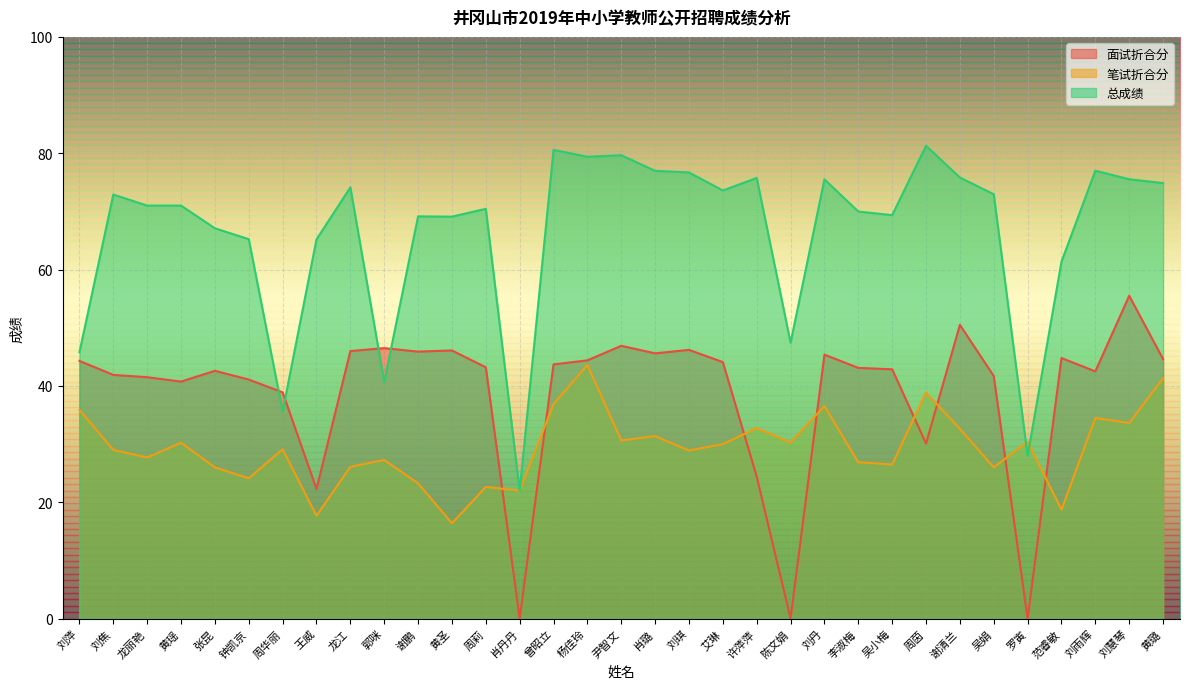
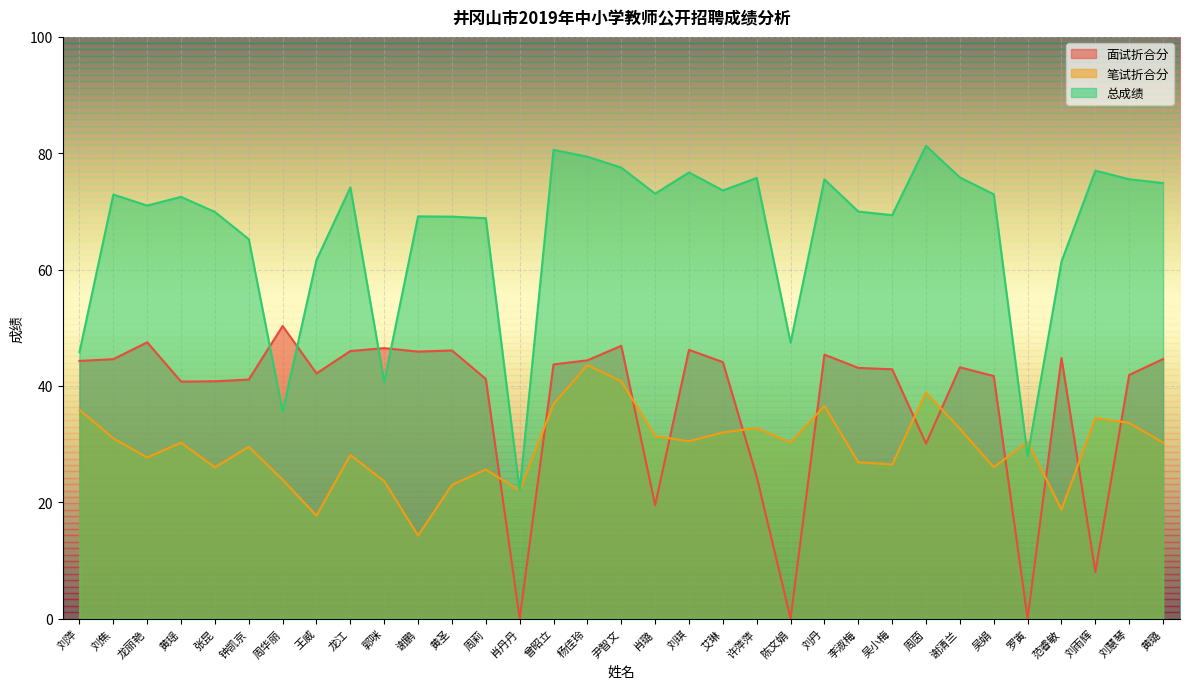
  {
    "面试折合分": {
      "刘萍": 44,
-     "刘焦": 42,
-     "龙丽艳": 42,
+     "刘焦": 45,
+     "龙丽艳": 48,
      "黄瑶": 41,
-     "张昆": 43,
+     "张昆": 41,
      "钟凯京": 41,
-     "周华丽": 39,
-     "王威": 22,
+     "周华丽": 50,
+     "王威": 42,
      "龙江": 46,
      "郭咪": 47,
      "谢鹏": 46,
      "黄圣": 46,
-     "周莉": 43,
+     "周莉": 41,
      "肖丹丹": 0,
      "曾昭立": 44,
      "杨佳玲": 44,
      "尹智文": 47,
-     "肖璐": 46,
+     "肖璐": 20,
      "刘琪": 46,
      "艾琳": 44,
      "许萍萍": 24,
      "陈文娟": 0,
      "刘丹": 45,
      "李淑梅": 43,
      "吴小梅": 43,
      "周茵": 30,
-     "谢清兰": 51,
+     "谢清兰": 43,
      "吴娟": 42,
      "罗寅": 0,
      "范睿敏": 45,
-     "刘雨辉": 43,
-     "刘慧琴": 56,
+     "刘雨辉": 8,
+     "刘慧琴": 42,
      "黄璐": 45
    },
    "笔试折合分": {
      "刘萍": 36,
-     "刘焦": 29,
+     "刘焦": 31,
      "龙丽艳": 28,
      "黄瑶": 30,
      "张昆": 26,
-     "钟凯京": 24,
-     "周华丽": 29,
+     "钟凯京": 30,
+     "周华丽": 24,
      "王威": 18,
-     "龙江": 26,
-     "郭咪": 27,
-     "谢鹏": 23,
-     "黄圣": 16,
-     "周莉": 23,
+     "龙江": 28,
+     "郭咪": 24,
+     "谢鹏": 14,
+     "黄圣": 23,
+     "周莉": 26,
      "曾昭立": 37,
      "杨佳玲": 44,
-     "尹智文": 31,
+     "尹智文": 41,
      "肖璐": 31,
-     "刘琪": 29,
-     "艾琳": 30,
+     "刘琪": 31,
+     "艾琳": 32,
      "许萍萍": 33,
      "陈文娟": 30,
      "刘丹": 37,
      "李淑梅": 27,
      "吴小梅": 27,
      "周茵": 39,
      "谢清兰": 33,
      "吴娟": 26,
      "罗寅": 30,
      "范睿敏": 19,
      "刘雨辉": 35,
      "刘慧琴": 34,
-     "黄璐": 41
+     "黄璐": 30
    },
    "总成绩": {
      "刘萍": 46,
      "刘焦": 73,
      "龙丽艳": 71,
-     "黄瑶": 71,
-     "张昆": 67,
+     "黄瑶": 73,
+     "张昆": 70,
      "钟凯京": 65,
      "周华丽": 36,
-     "王威": 65,
+     "王威": 62,
      "龙江": 74,
      "郭咪": 41,
      "谢鹏": 69,
      "黄圣": 69,
-     "周莉": 70,
+     "周莉": 69,
      "曾昭立": 81,
      "杨佳玲": 79,
-     "尹智文": 80,
-     "肖璐": 77,
+     "尹智文": 78,
+     "肖璐": 73,
      "刘琪": 77,
      "艾琳": 74,
      "许萍萍": 76,
      "陈文娟": 47,
      "刘丹": 76,
      "李淑梅": 70,
      "吴小梅": 69,
      "周茵": 81,
      "谢清兰": 76,
      "吴娟": 73,
      "罗寅": 28,
      "范睿敏": 61,
      "刘雨辉": 77,
      "刘慧琴": 76,
      "黄璐": 75
    }
  }
